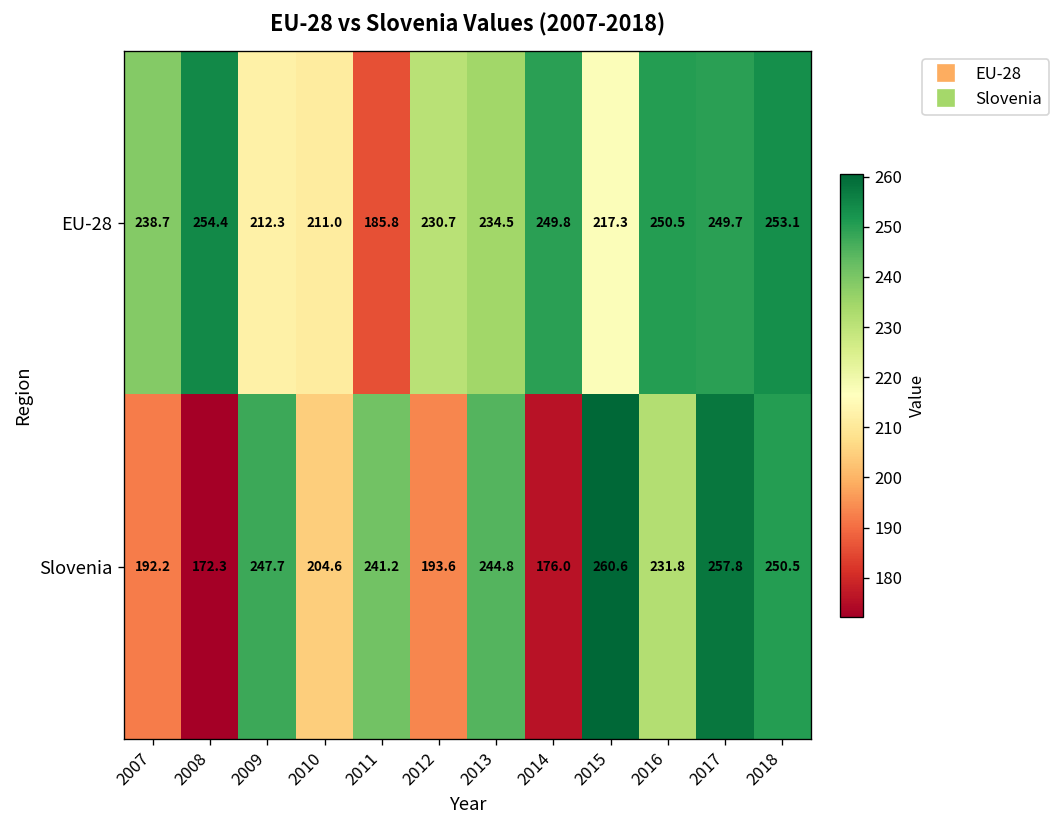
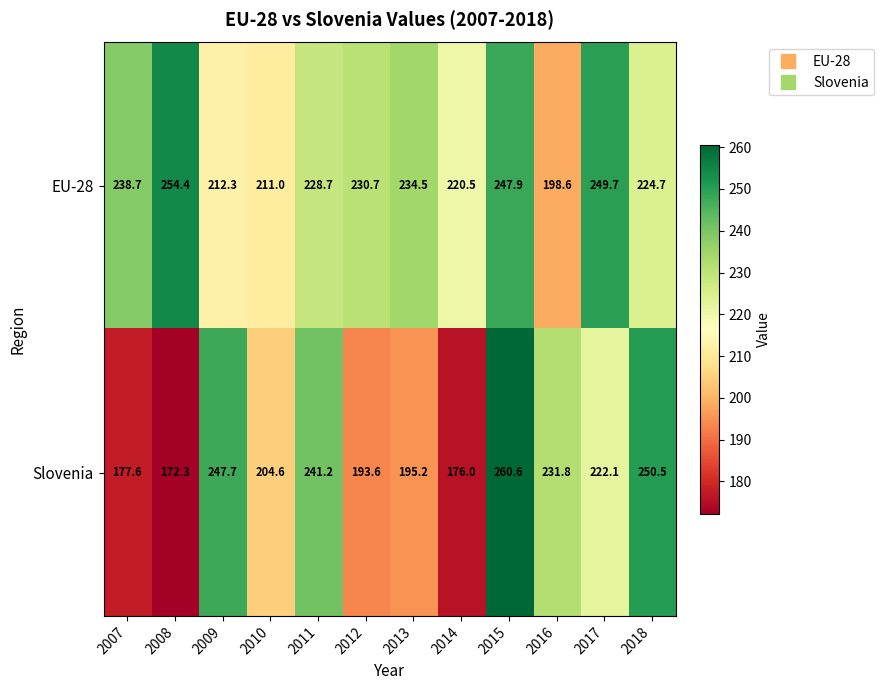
  {
    "EU-28": {
      "2007": 238.7,
      "2008": 254.4,
      "2009": 212.3,
      "2010": 211.0,
-     "2011": 185.8,
+     "2011": 228.7,
      "2012": 230.7,
      "2013": 234.5,
-     "2014": 249.8,
-     "2015": 217.3,
-     "2016": 250.5,
+     "2014": 220.5,
+     "2015": 247.9,
+     "2016": 198.6,
      "2017": 249.7,
-     "2018": 253.1
+     "2018": 224.7
    },
    "Slovenia": {
-     "2007": 192.2,
+     "2007": 177.6,
      "2008": 172.3,
      "2009": 247.7,
      "2010": 204.6,
      "2011": 241.2,
      "2012": 193.6,
-     "2013": 244.8,
+     "2013": 195.2,
      "2014": 176.0,
      "2015": 260.6,
      "2016": 231.8,
-     "2017": 257.8,
+     "2017": 222.1,
      "2018": 250.5
    }
  }
